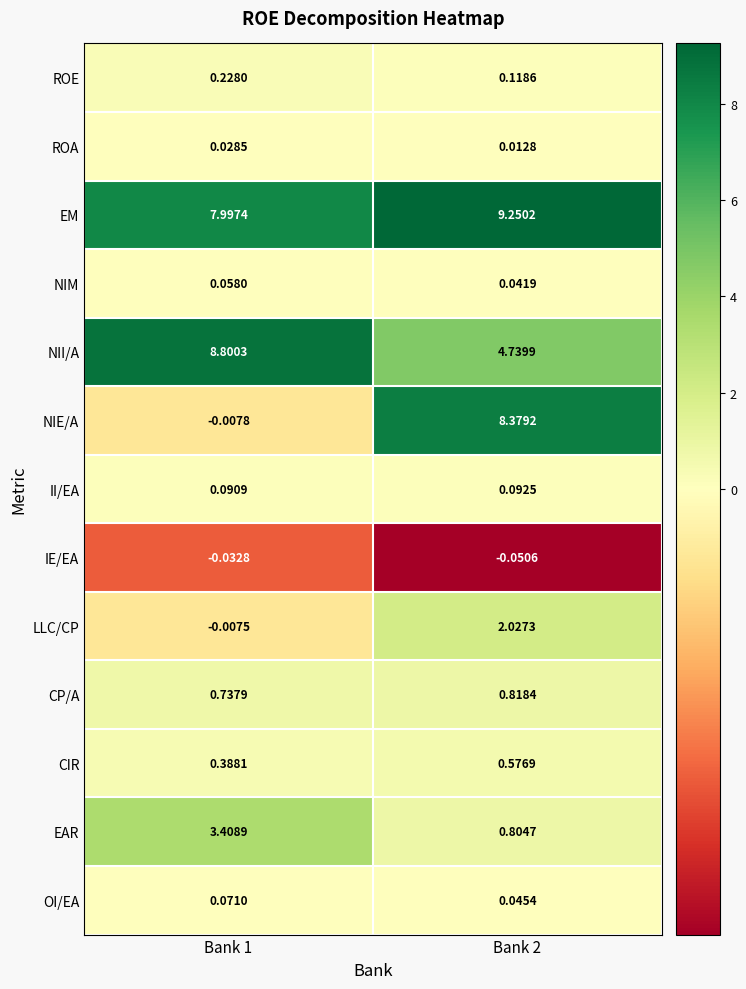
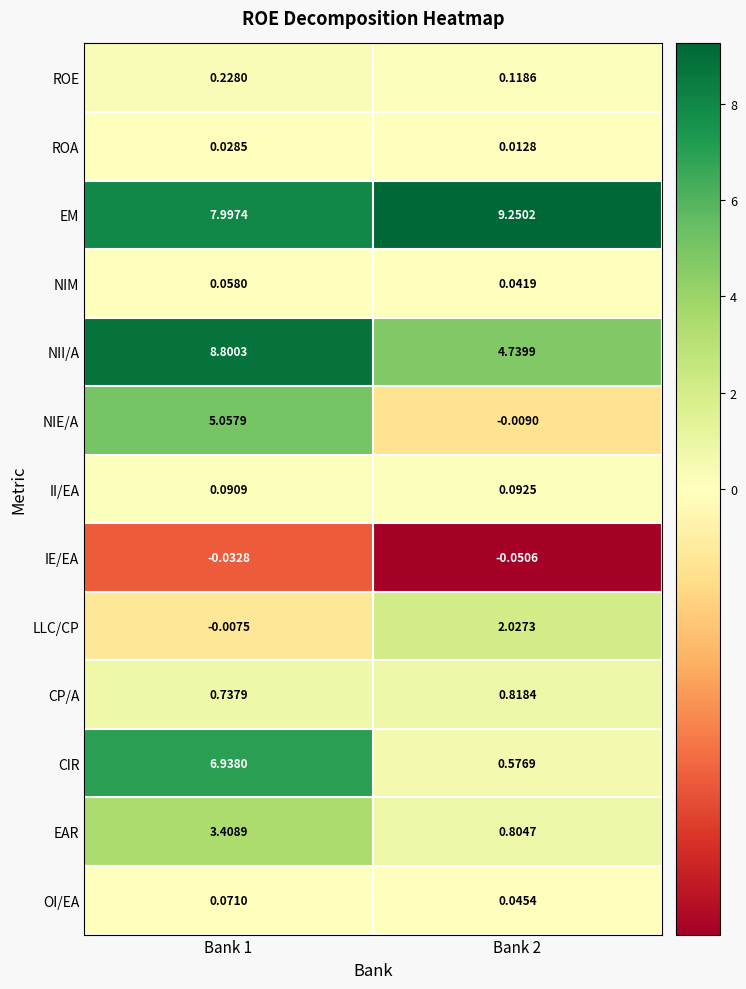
  {
    "ROE": {
      "Bank 1": 0.2280,
      "Bank 2": 0.1186
    },
    "ROA": {
      "Bank 1": 0.0285,
      "Bank 2": 0.0128
    },
    "EM": {
      "Bank 1": 7.9974,
      "Bank 2": 9.2502
    },
    "NIM": {
      "Bank 1": 0.0580,
      "Bank 2": 0.0419
    },
    "NII/A": {
      "Bank 1": 8.8003,
      "Bank 2": 4.7399
    },
    "NIE/A": {
-     "Bank 1": -0.0078,
-     "Bank 2": 8.3792
+     "Bank 1": 5.0579,
+     "Bank 2": -0.0090
    },
    "II/EA": {
      "Bank 1": 0.0909,
      "Bank 2": 0.0925
    },
    "IE/EA": {
      "Bank 1": -0.0328,
      "Bank 2": -0.0506
    },
    "LLC/CP": {
      "Bank 1": -0.0075,
      "Bank 2": 2.0273
    },
    "CP/A": {
      "Bank 1": 0.7379,
      "Bank 2": 0.8184
    },
    "CIR": {
-     "Bank 1": 0.3881,
+     "Bank 1": 6.9380,
      "Bank 2": 0.5769
    },
    "EAR": {
      "Bank 1": 3.4089,
      "Bank 2": 0.8047
    },
    "OI/EA": {
      "Bank 1": 0.0710,
      "Bank 2": 0.0454
    }
  }
